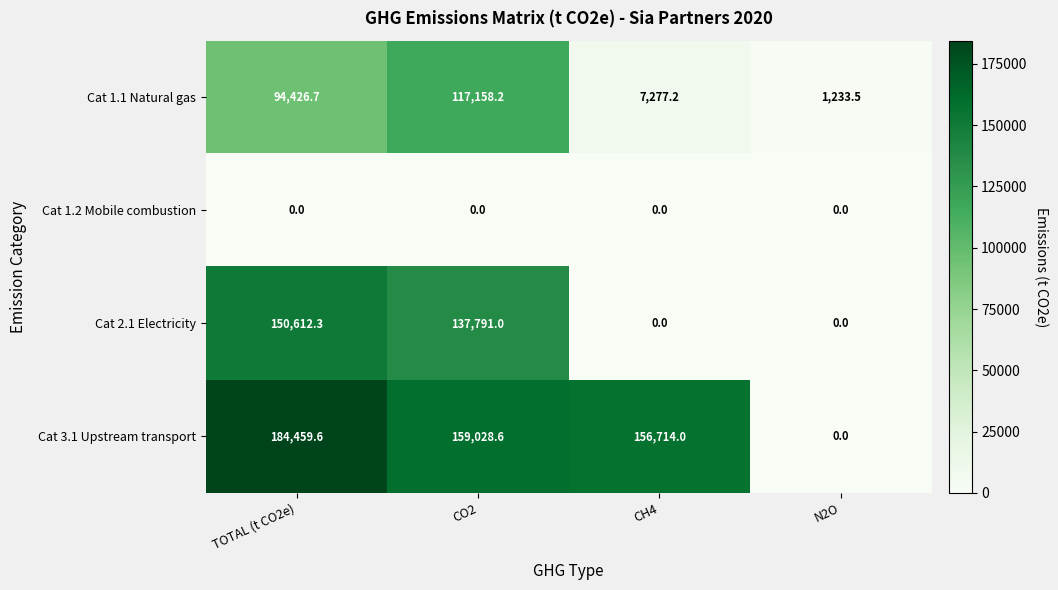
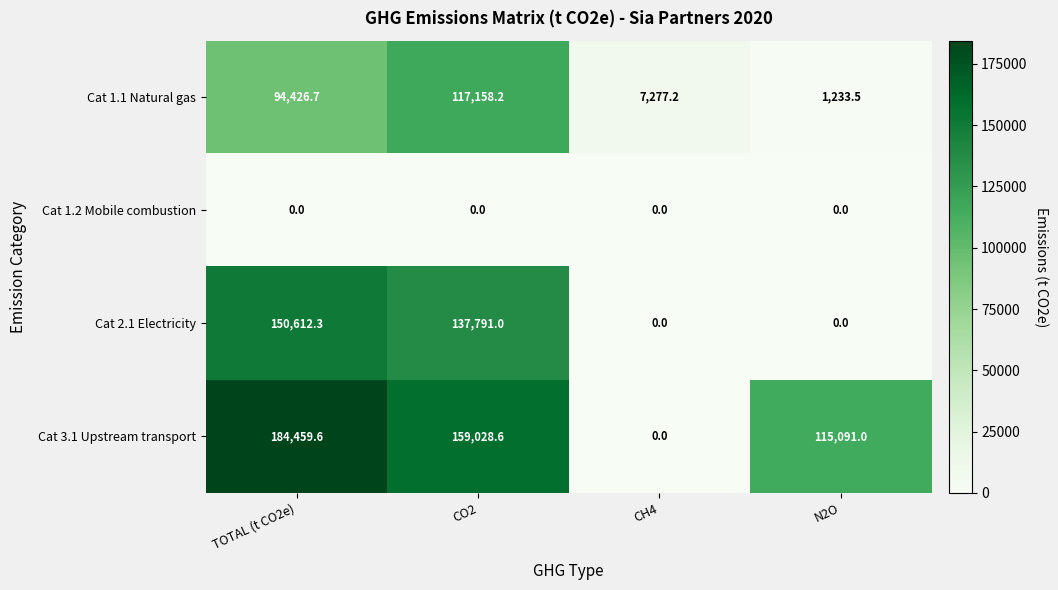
  {
    "Cat 1.1 Natural gas": {
      "TOTAL (t CO2e)": "94,426.7",
      "CO2": "117,158.2",
      "CH4": "7,277.2",
      "N2O": "1,233.5"
    },
    "Cat 1.2 Mobile combustion": {
      "TOTAL (t CO2e)": "0.0",
      "CO2": "0.0",
      "CH4": "0.0",
      "N2O": "0.0"
    },
    "Cat 2.1 Electricity": {
      "TOTAL (t CO2e)": "150,612.3",
      "CO2": "137,791.0",
      "CH4": "0.0",
      "N2O": "0.0"
    },
    "Cat 3.1 Upstream transport": {
      "TOTAL (t CO2e)": "184,459.6",
      "CO2": "159,028.6",
-     "CH4": "156,714.0",
-     "N2O": "0.0"
+     "CH4": "0.0",
+     "N2O": "115,091.0"
    }
  }
